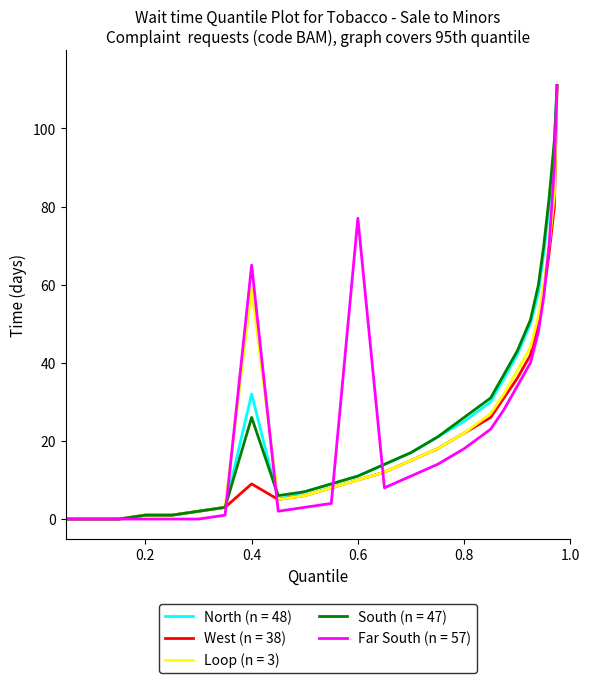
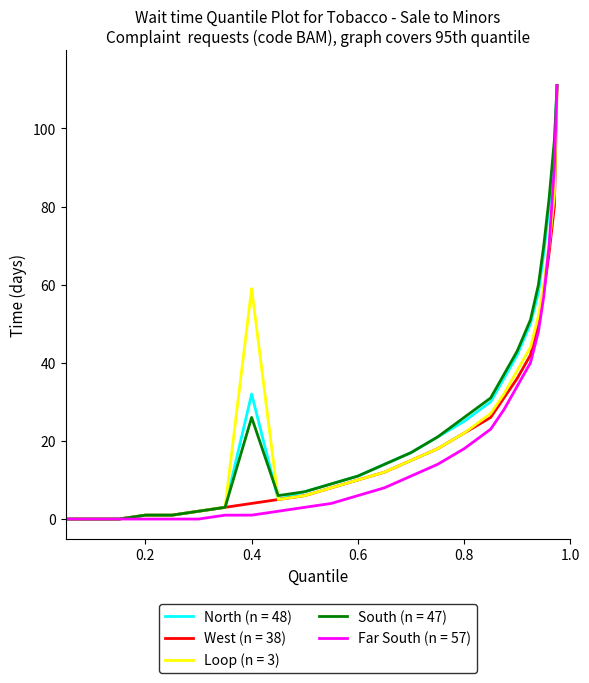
  {
    "North (n = 48)": {
      "0.4": 32,
      "0.8": 25
    },
    "West (n = 38)": {
-     "0.4": 9
+     "0.4": 4
    },
    "Loop (n = 3)": {
      "0.4": 59
    },
    "South (n = 47)": {
      "0.4": 26,
      "0.8": 26
    },
    "Far South (n = 57)": {
      "0.2": 0,
-     "0.4": 65,
-     "0.6": 77,
+     "0.4": 1,
+     "0.6": 6,
      "0.8": 18
    }
  }
